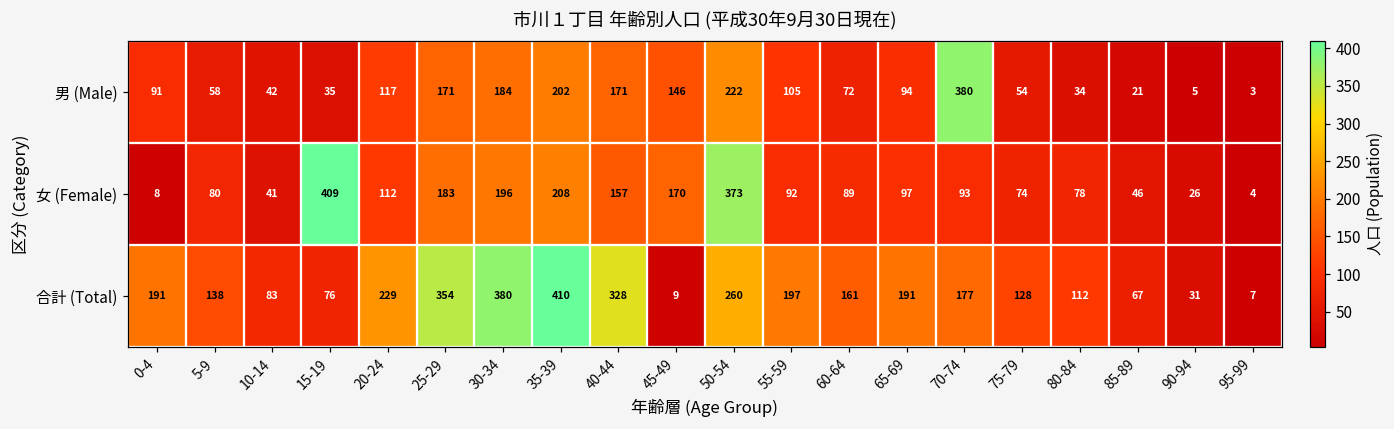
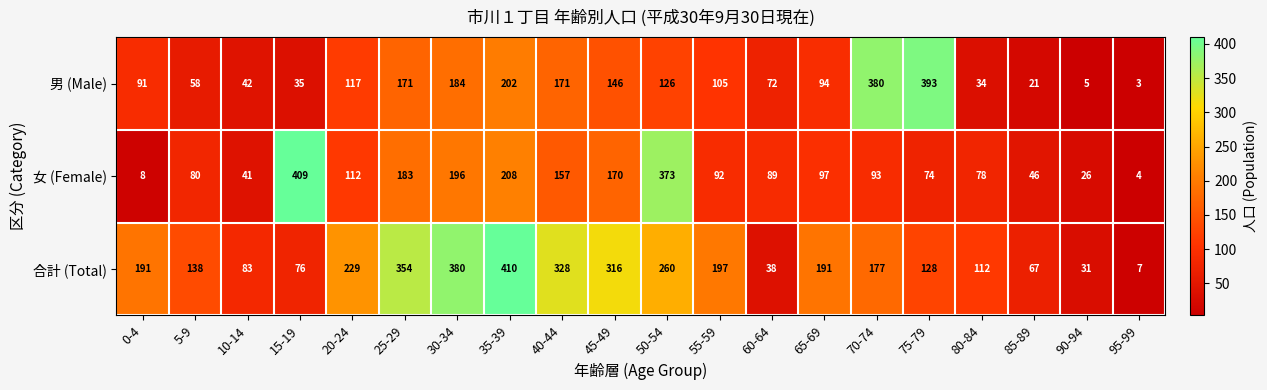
  {
    "男 (Male)": {
      "0-4": 91,
      "5-9": 58,
      "10-14": 42,
      "15-19": 35,
      "20-24": 117,
      "25-29": 171,
      "30-34": 184,
      "35-39": 202,
      "40-44": 171,
      "45-49": 146,
-     "50-54": 222,
+     "50-54": 126,
      "55-59": 105,
      "60-64": 72,
      "65-69": 94,
      "70-74": 380,
-     "75-79": 54,
+     "75-79": 393,
      "80-84": 34,
      "85-89": 21,
      "90-94": 5,
      "95-99": 3
    },
    "女 (Female)": {
      "0-4": 8,
      "5-9": 80,
      "10-14": 41,
      "15-19": 409,
      "20-24": 112,
      "25-29": 183,
      "30-34": 196,
      "35-39": 208,
      "40-44": 157,
      "45-49": 170,
      "50-54": 373,
      "55-59": 92,
      "60-64": 89,
      "65-69": 97,
      "70-74": 93,
      "75-79": 74,
      "80-84": 78,
      "85-89": 46,
      "90-94": 26,
      "95-99": 4
    },
    "合計 (Total)": {
      "0-4": 191,
      "5-9": 138,
      "10-14": 83,
      "15-19": 76,
      "20-24": 229,
      "25-29": 354,
      "30-34": 380,
      "35-39": 410,
      "40-44": 328,
-     "45-49": 9,
+     "45-49": 316,
      "50-54": 260,
      "55-59": 197,
-     "60-64": 161,
+     "60-64": 38,
      "65-69": 191,
      "70-74": 177,
      "75-79": 128,
      "80-84": 112,
      "85-89": 67,
      "90-94": 31,
      "95-99": 7
    }
  }
